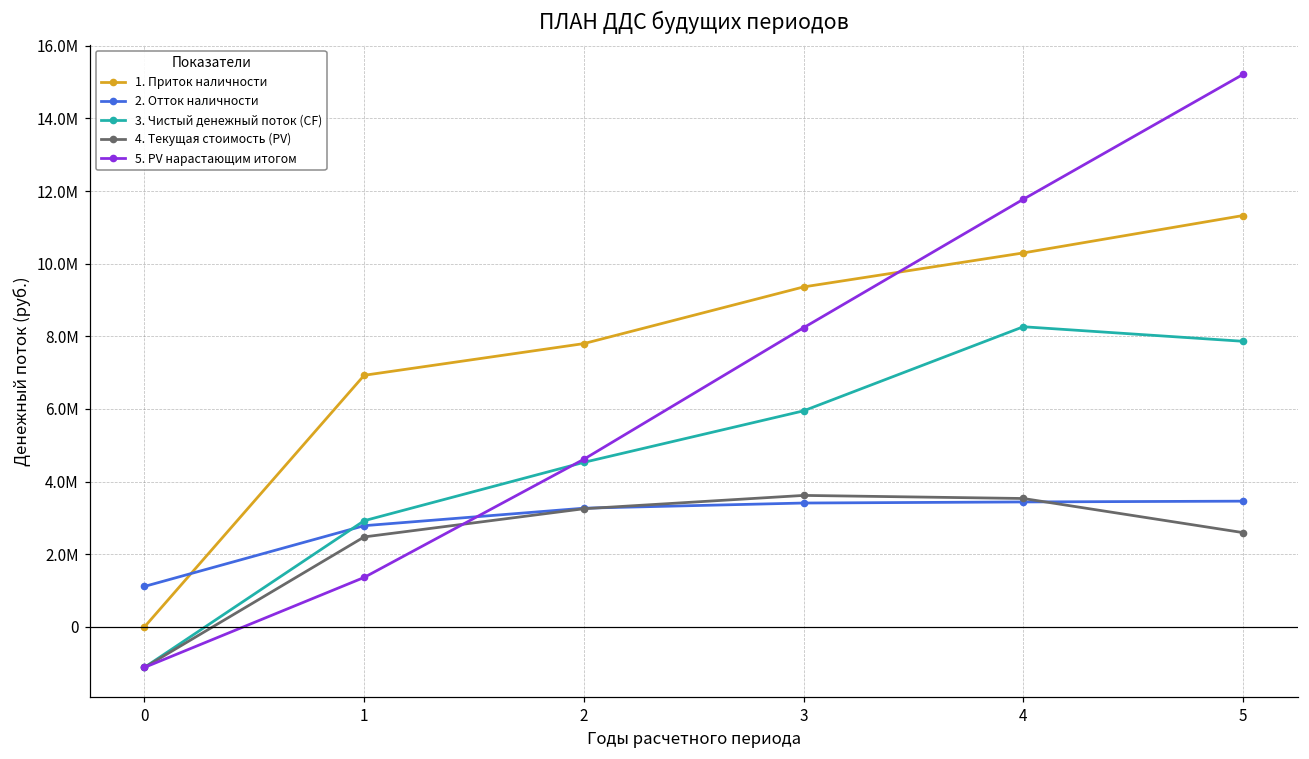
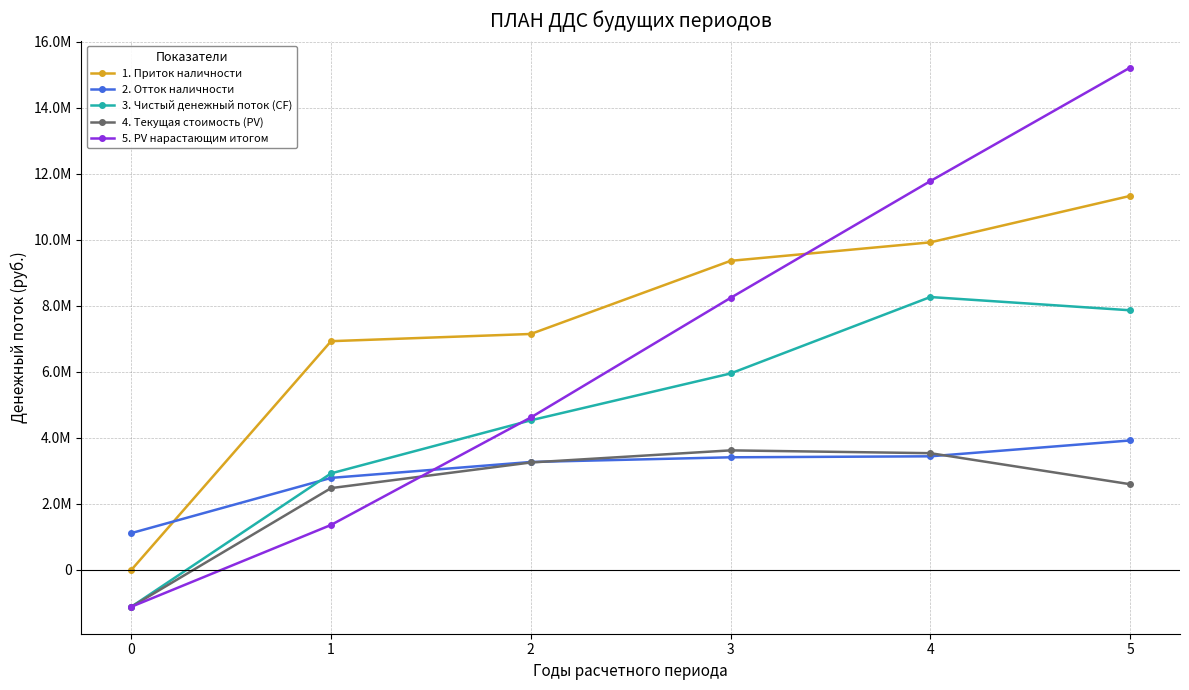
  {
    "1. Приток наличности": {
      "0": 0,
      "1": 6900000,
-     "2": 7800000,
+     "2": 7100000,
      "3": 9400000,
-     "4": 10300000,
+     "4": 9900000,
      "5": 11300000
    },
    "2. Отток наличности": {
      "0": 1100000,
      "1": 2800000,
      "3": 3400000,
      "4": 3400000,
-     "5": 3500000
+     "5": 3900000
    },
    "3. Чистый денежный поток (CF)": {
      "1": 2900000,
      "2": 4500000,
      "3": 5900000,
      "4": 8300000,
      "5": 7900000
    },
    "4. Текущая стоимость (PV)": {
      "1": 2500000,
      "3": 3600000,
      "4": 3500000,
      "5": 2600000
    },
    "5. PV нарастающим итогом": {
      "1": 1400000,
      "2": 4600000,
      "3": 8200000,
      "4": 11800000,
      "5": 15200000
    }
  }
